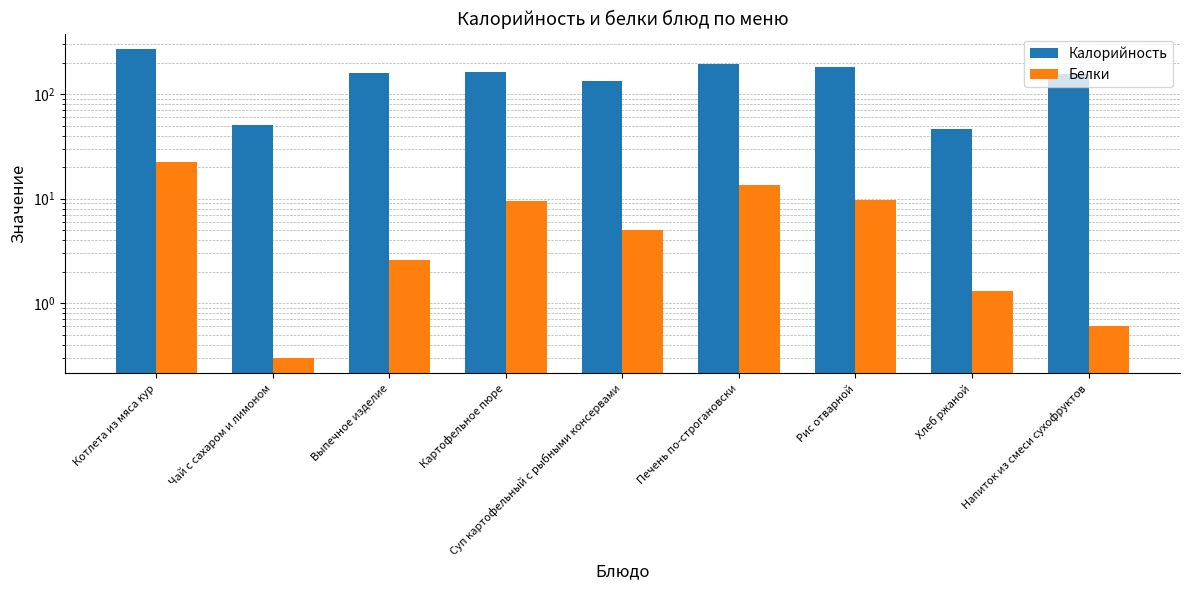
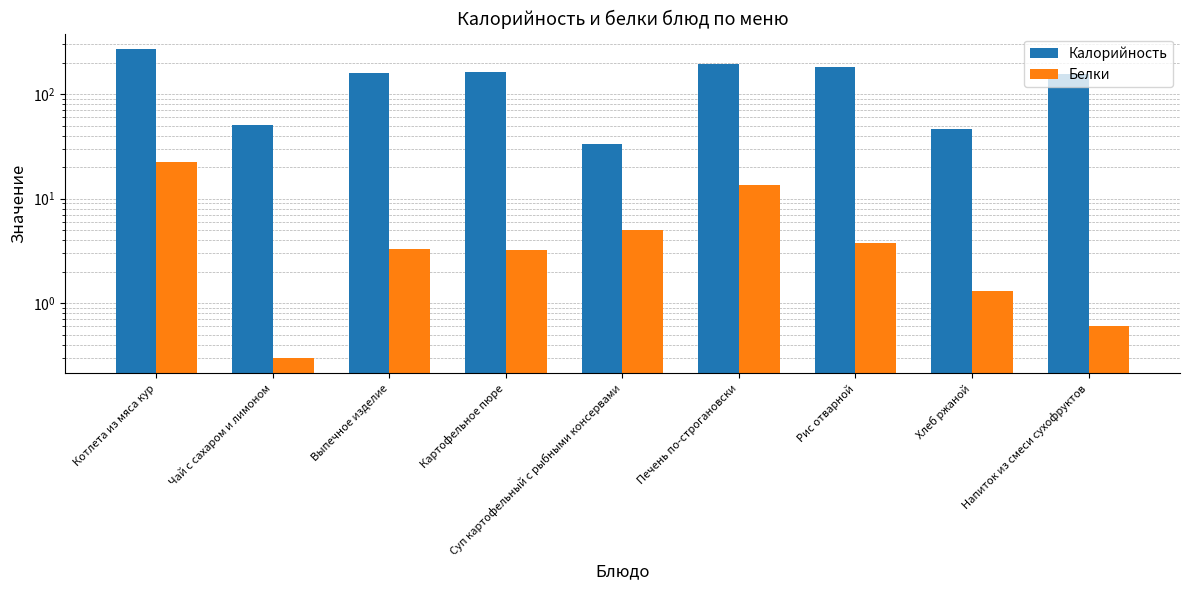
  {
    "Калорийность": {
      "Котлета из мяса кур": 270,
      "Чай с сахаром и лимоном": 50,
      "Выпечное изделие": 160,
      "Картофельное пюре": 160,
-     "Суп картофельный с рыбными консервами": 130,
+     "Суп картофельный с рыбными консервами": 34,
      "Печень по-строгановски": 200,
      "Рис отварной": 180,
      "Хлеб ржаной": 50
    },
    "Белки": {
      "Котлета из мяса кур": 22,
      "Чай с сахаром и лимоном": 0.3,
-     "Выпечное изделие": 2.6,
-     "Картофельное пюре": 10,
+     "Выпечное изделие": 3.3,
+     "Картофельное пюре": 3.2,
      "Суп картофельный с рыбными консервами": 5,
      "Печень по-строгановски": 14,
-     "Рис отварной": 10,
+     "Рис отварной": 3.8,
      "Хлеб ржаной": 1.3,
      "Напиток из смеси сухофруктов": 0.6
    }
  }
